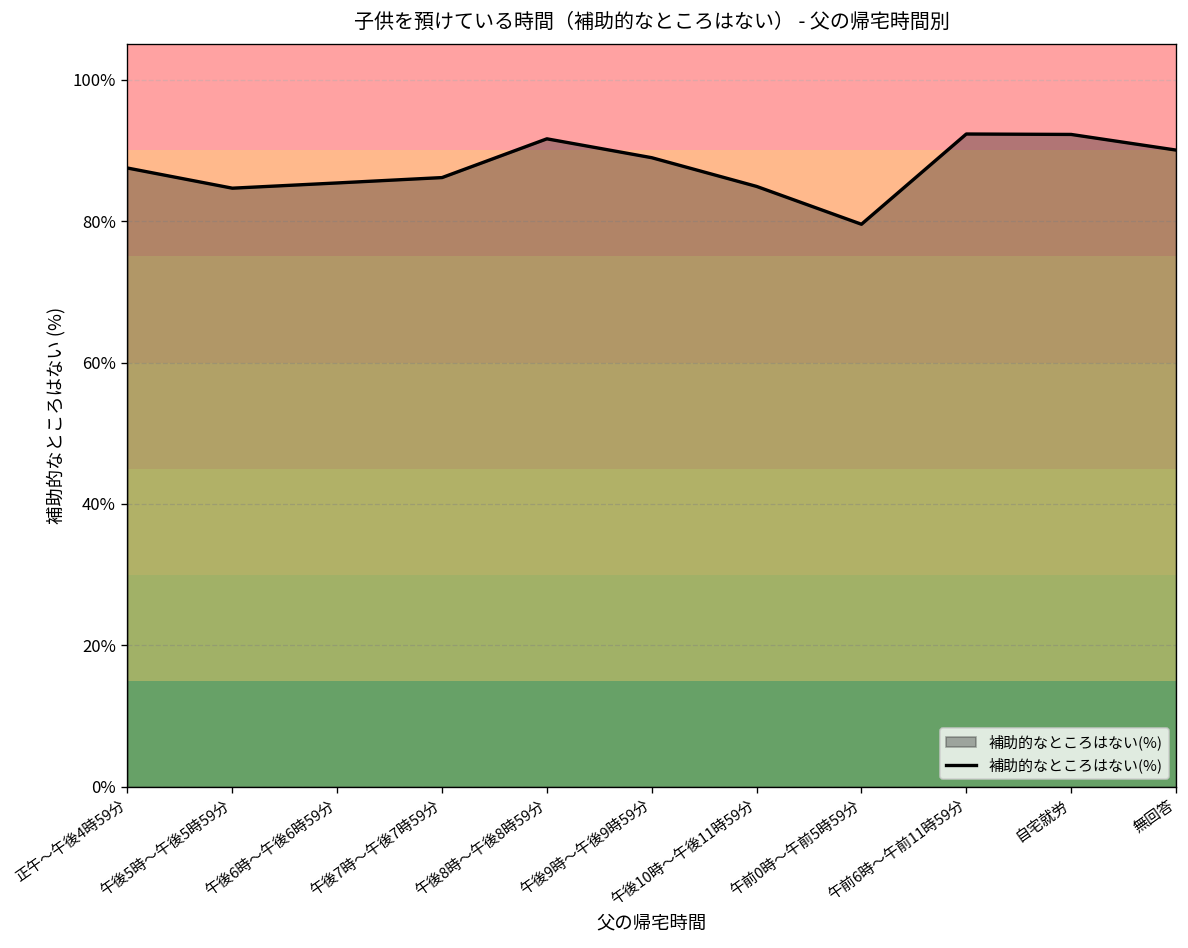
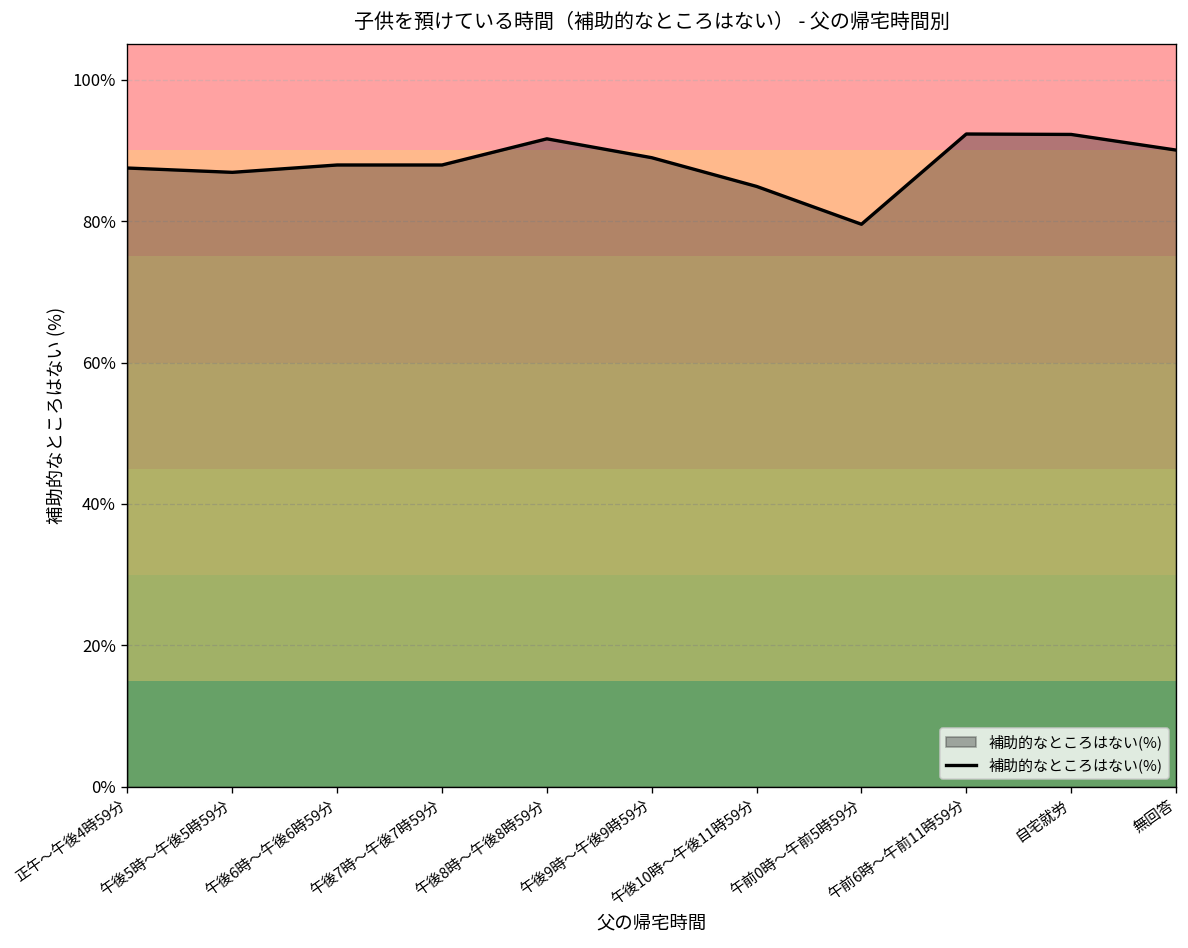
  {
    "正午～午後4時59分": "88%",
-   "午後5時～午後5時59分": "85%",
-   "午後6時～午後6時59分": "85%",
-   "午後7時～午後7時59分": "86%",
+   "午後5時～午後5時59分": "87%",
+   "午後6時～午後6時59分": "88%",
+   "午後7時～午後7時59分": "88%",
    "午後8時～午後8時59分": "92%",
    "午後9時～午後9時59分": "89%",
    "午後10時～午後11時59分": "85%",
    "午前0時～午前5時59分": "80%",
    "午前6時～午前11時59分": "92%",
    "自宅就労": "92%",
    "無回答": "90%"
  }
